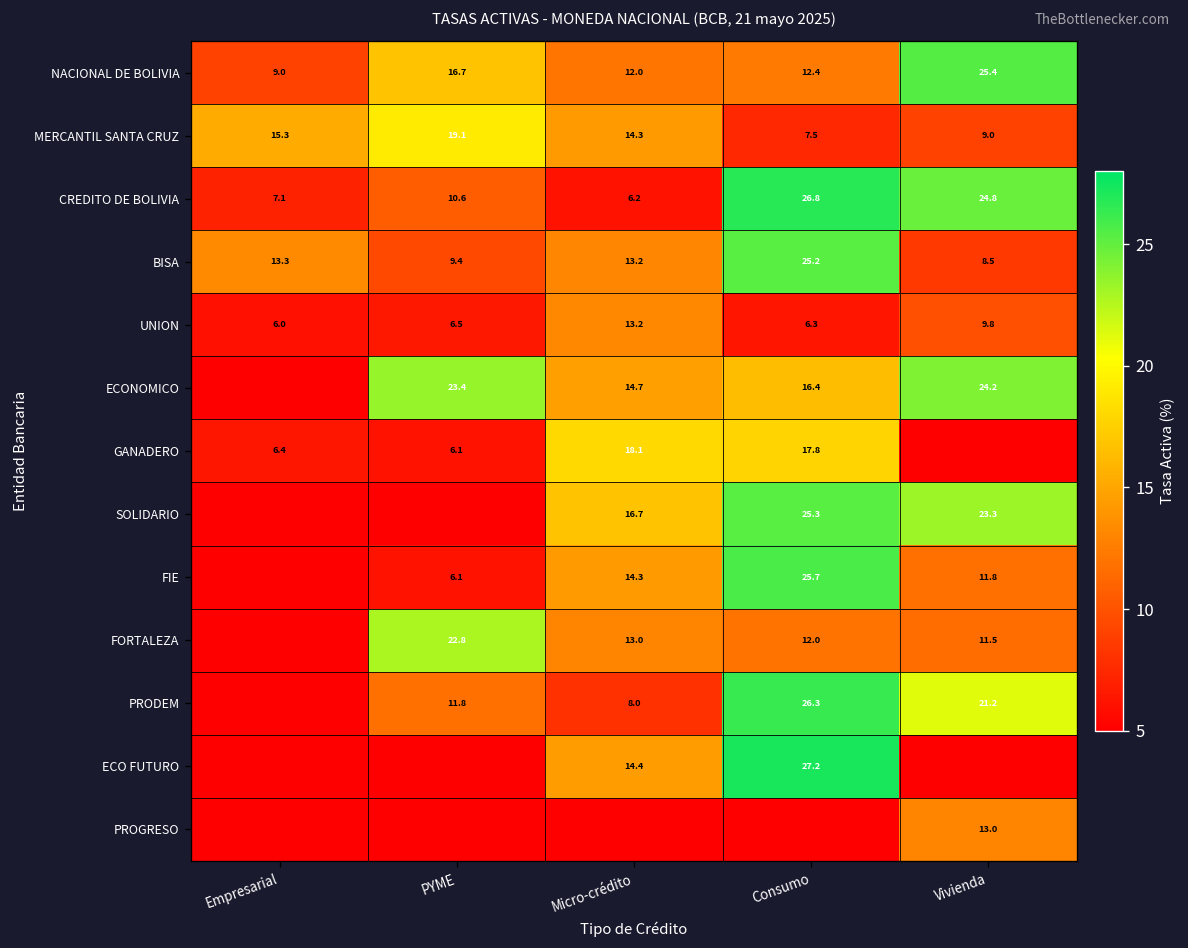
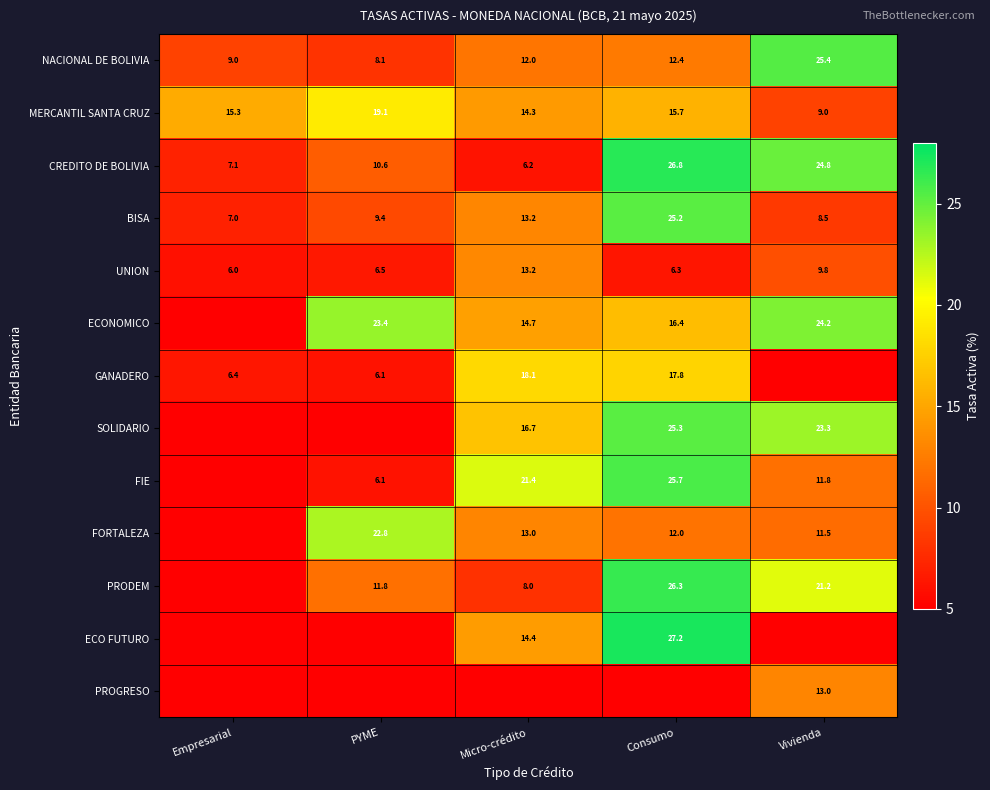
  {
    "NACIONAL DE BOLIVIA": {
      "Empresarial": 9.0,
-     "PYME": 16.7,
+     "PYME": 8.1,
      "Micro-crédito": 12.0,
      "Consumo": 12.4,
      "Vivienda": 25.4
    },
    "MERCANTIL SANTA CRUZ": {
      "Empresarial": 15.3,
      "PYME": 19.1,
      "Micro-crédito": 14.3,
-     "Consumo": 7.5,
+     "Consumo": 15.7,
      "Vivienda": 9.0
    },
    "CREDITO DE BOLIVIA": {
      "Empresarial": 7.1,
      "PYME": 10.6,
      "Micro-crédito": 6.2,
      "Consumo": 26.8,
      "Vivienda": 24.8
    },
    "BISA": {
-     "Empresarial": 13.3,
+     "Empresarial": 7.0,
      "PYME": 9.4,
      "Micro-crédito": 13.2,
      "Consumo": 25.2,
      "Vivienda": 8.5
    },
    "UNION": {
      "Empresarial": 6.0,
      "PYME": 6.5,
      "Micro-crédito": 13.2,
      "Consumo": 6.3,
      "Vivienda": 9.8
    },
    "ECONOMICO": {
      "PYME": 23.4,
      "Micro-crédito": 14.7,
      "Consumo": 16.4,
      "Vivienda": 24.2
    },
    "GANADERO": {
      "Empresarial": 6.4,
      "PYME": 6.1,
      "Micro-crédito": 18.1,
      "Consumo": 17.8
    },
    "SOLIDARIO": {
      "Micro-crédito": 16.7,
      "Consumo": 25.3,
      "Vivienda": 23.3
    },
    "FIE": {
      "PYME": 6.1,
-     "Micro-crédito": 14.3,
+     "Micro-crédito": 21.4,
      "Consumo": 25.7,
      "Vivienda": 11.8
    },
    "FORTALEZA": {
      "PYME": 22.8,
      "Micro-crédito": 13.0,
      "Consumo": 12.0,
      "Vivienda": 11.5
    },
    "PRODEM": {
      "PYME": 11.8,
      "Micro-crédito": 8.0,
      "Consumo": 26.3,
      "Vivienda": 21.2
    },
    "ECO FUTURO": {
      "Micro-crédito": 14.4,
      "Consumo": 27.2
    },
    "PROGRESO": {
      "Vivienda": 13.0
    }
  }
